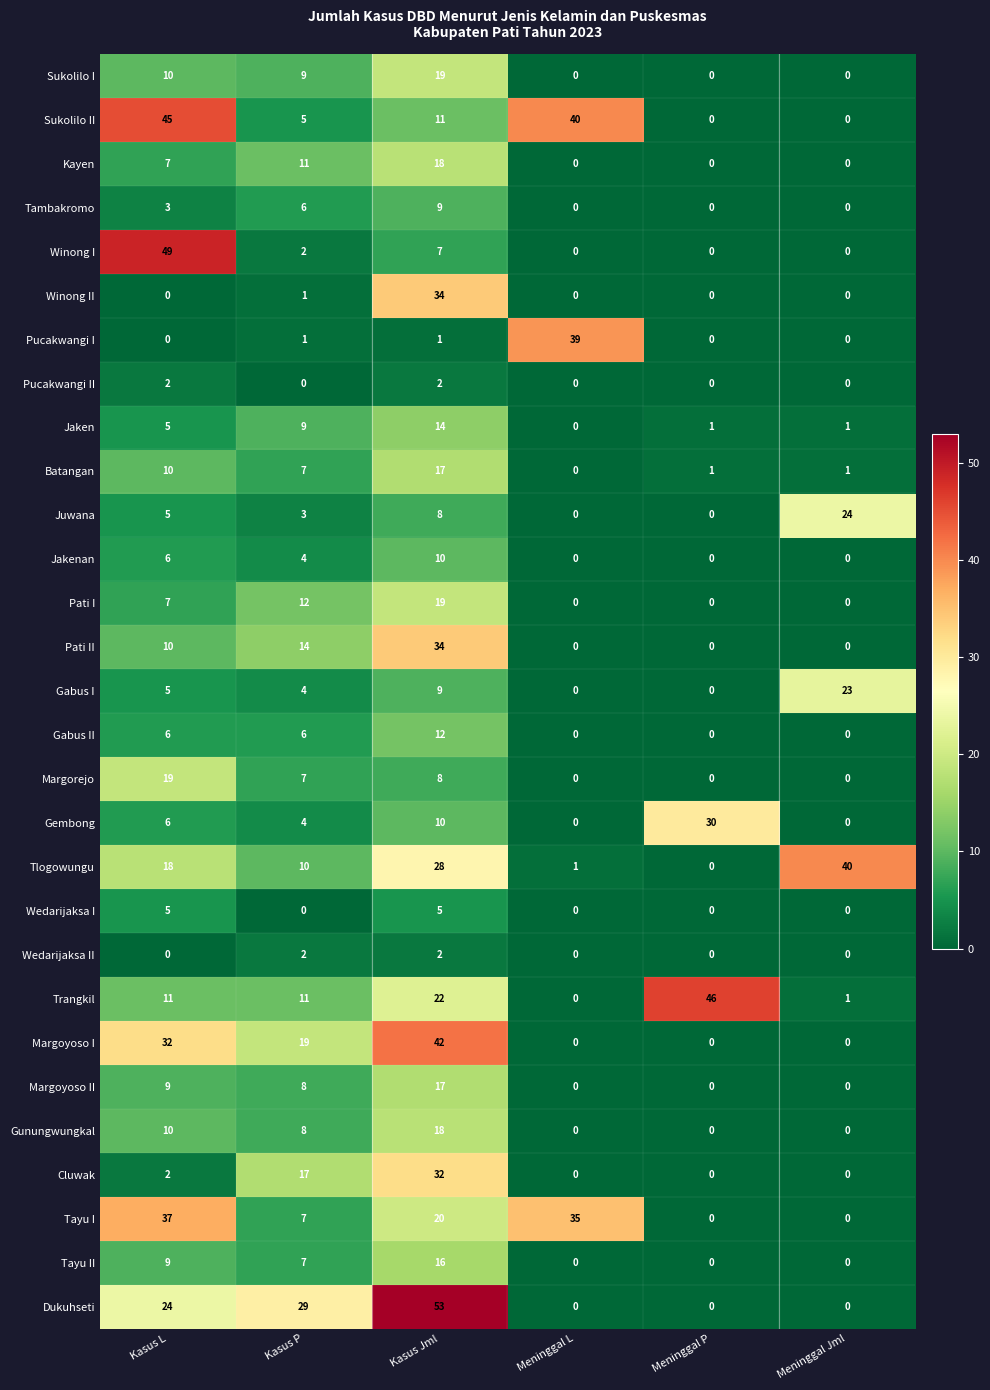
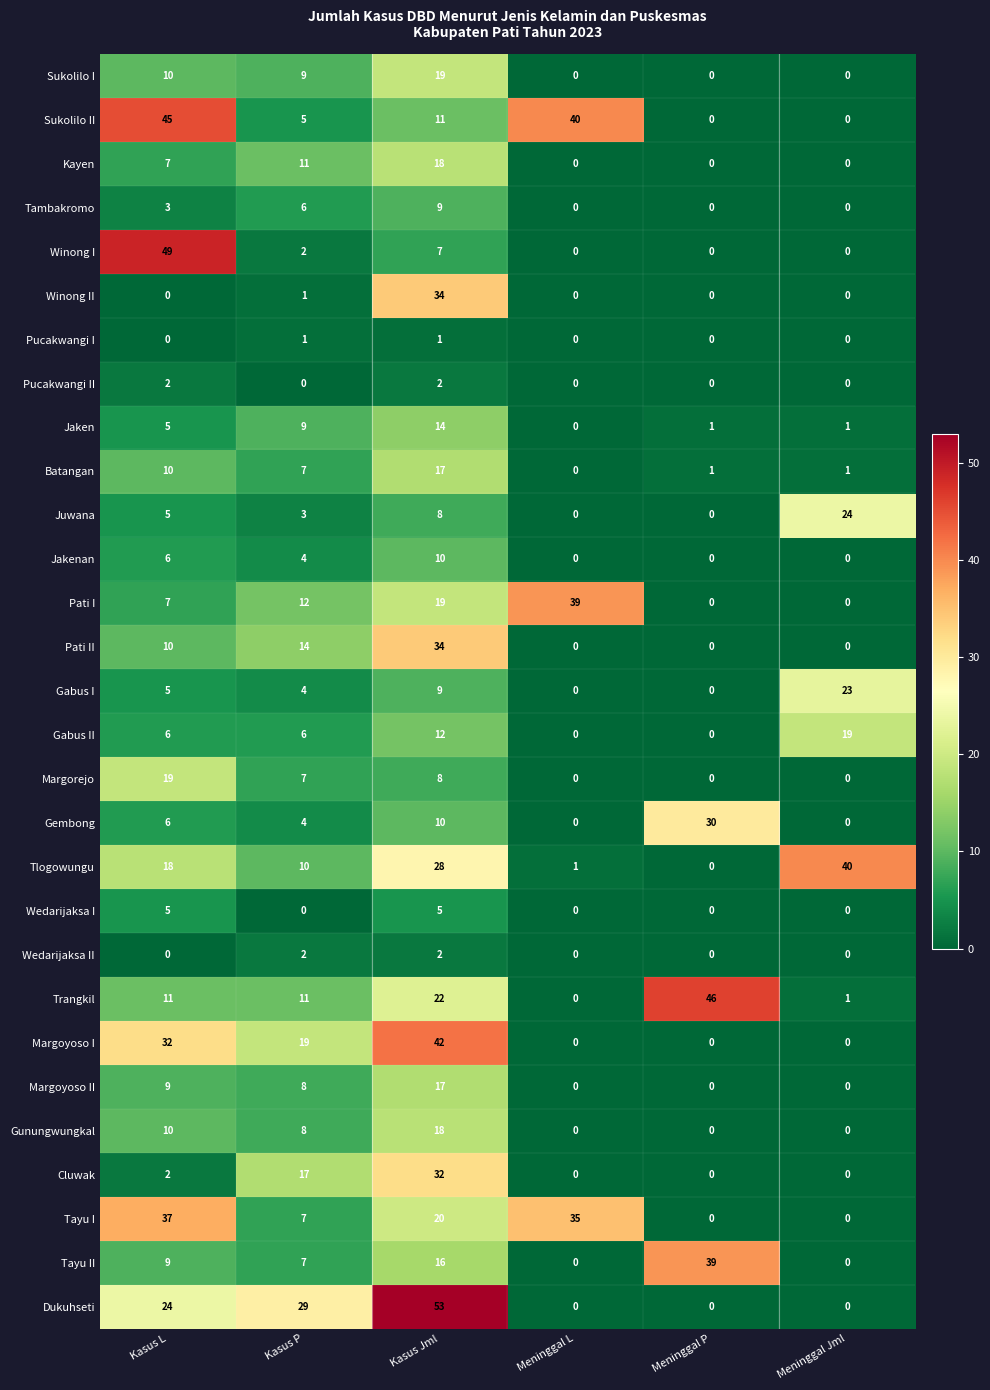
  {
    "Sukolilo I": {
      "Kasus L": 10,
      "Kasus P": 9,
      "Kasus Jml": 19,
      "Meninggal L": 0,
      "Meninggal P": 0,
      "Meninggal Jml": 0
    },
    "Sukolilo II": {
      "Kasus L": 45,
      "Kasus P": 5,
      "Kasus Jml": 11,
      "Meninggal L": 40,
      "Meninggal P": 0,
      "Meninggal Jml": 0
    },
    "Kayen": {
      "Kasus L": 7,
      "Kasus P": 11,
      "Kasus Jml": 18,
      "Meninggal L": 0,
      "Meninggal P": 0,
      "Meninggal Jml": 0
    },
    "Tambakromo": {
      "Kasus L": 3,
      "Kasus P": 6,
      "Kasus Jml": 9,
      "Meninggal L": 0,
      "Meninggal P": 0,
      "Meninggal Jml": 0
    },
    "Winong I": {
      "Kasus L": 49,
      "Kasus P": 2,
      "Kasus Jml": 7,
      "Meninggal L": 0,
      "Meninggal P": 0,
      "Meninggal Jml": 0
    },
    "Winong II": {
      "Kasus L": 0,
      "Kasus P": 1,
      "Kasus Jml": 34,
      "Meninggal L": 0,
      "Meninggal P": 0,
      "Meninggal Jml": 0
    },
    "Pucakwangi I": {
      "Kasus L": 0,
      "Kasus P": 1,
      "Kasus Jml": 1,
-     "Meninggal L": 39,
+     "Meninggal L": 0,
      "Meninggal P": 0,
      "Meninggal Jml": 0
    },
    "Pucakwangi II": {
      "Kasus L": 2,
      "Kasus P": 0,
      "Kasus Jml": 2,
      "Meninggal L": 0,
      "Meninggal P": 0,
      "Meninggal Jml": 0
    },
    "Jaken": {
      "Kasus L": 5,
      "Kasus P": 9,
      "Kasus Jml": 14,
      "Meninggal L": 0,
      "Meninggal P": 1,
      "Meninggal Jml": 1
    },
    "Batangan": {
      "Kasus L": 10,
      "Kasus P": 7,
      "Kasus Jml": 17,
      "Meninggal L": 0,
      "Meninggal P": 1,
      "Meninggal Jml": 1
    },
    "Juwana": {
      "Kasus L": 5,
      "Kasus P": 3,
      "Kasus Jml": 8,
      "Meninggal L": 0,
      "Meninggal P": 0,
      "Meninggal Jml": 24
    },
    "Jakenan": {
      "Kasus L": 6,
      "Kasus P": 4,
      "Kasus Jml": 10,
      "Meninggal L": 0,
      "Meninggal P": 0,
      "Meninggal Jml": 0
    },
    "Pati I": {
      "Kasus L": 7,
      "Kasus P": 12,
      "Kasus Jml": 19,
-     "Meninggal L": 0,
+     "Meninggal L": 39,
      "Meninggal P": 0,
      "Meninggal Jml": 0
    },
    "Pati II": {
      "Kasus L": 10,
      "Kasus P": 14,
      "Kasus Jml": 34,
      "Meninggal L": 0,
      "Meninggal P": 0,
      "Meninggal Jml": 0
    },
    "Gabus I": {
      "Kasus L": 5,
      "Kasus P": 4,
      "Kasus Jml": 9,
      "Meninggal L": 0,
      "Meninggal P": 0,
      "Meninggal Jml": 23
    },
    "Gabus II": {
      "Kasus L": 6,
      "Kasus P": 6,
      "Kasus Jml": 12,
      "Meninggal L": 0,
      "Meninggal P": 0,
-     "Meninggal Jml": 0
+     "Meninggal Jml": 19
    },
    "Margorejo": {
      "Kasus L": 19,
      "Kasus P": 7,
      "Kasus Jml": 8,
      "Meninggal L": 0,
      "Meninggal P": 0,
      "Meninggal Jml": 0
    },
    "Gembong": {
      "Kasus L": 6,
      "Kasus P": 4,
      "Kasus Jml": 10,
      "Meninggal L": 0,
      "Meninggal P": 30,
      "Meninggal Jml": 0
    },
    "Tlogowungu": {
      "Kasus L": 18,
      "Kasus P": 10,
      "Kasus Jml": 28,
      "Meninggal L": 1,
      "Meninggal P": 0,
      "Meninggal Jml": 40
    },
    "Wedarijaksa I": {
      "Kasus L": 5,
      "Kasus P": 0,
      "Kasus Jml": 5,
      "Meninggal L": 0,
      "Meninggal P": 0,
      "Meninggal Jml": 0
    },
    "Wedarijaksa II": {
      "Kasus L": 0,
      "Kasus P": 2,
      "Kasus Jml": 2,
      "Meninggal L": 0,
      "Meninggal P": 0,
      "Meninggal Jml": 0
    },
    "Trangkil": {
      "Kasus L": 11,
      "Kasus P": 11,
      "Kasus Jml": 22,
      "Meninggal L": 0,
      "Meninggal P": 46,
      "Meninggal Jml": 1
    },
    "Margoyoso I": {
      "Kasus L": 32,
      "Kasus P": 19,
      "Kasus Jml": 42,
      "Meninggal L": 0,
      "Meninggal P": 0,
      "Meninggal Jml": 0
    },
    "Margoyoso II": {
      "Kasus L": 9,
      "Kasus P": 8,
      "Kasus Jml": 17,
      "Meninggal L": 0,
      "Meninggal P": 0,
      "Meninggal Jml": 0
    },
    "Gunungwungkal": {
      "Kasus L": 10,
      "Kasus P": 8,
      "Kasus Jml": 18,
      "Meninggal L": 0,
      "Meninggal P": 0,
      "Meninggal Jml": 0
    },
    "Cluwak": {
      "Kasus L": 2,
      "Kasus P": 17,
      "Kasus Jml": 32,
      "Meninggal L": 0,
      "Meninggal P": 0,
      "Meninggal Jml": 0
    },
    "Tayu I": {
      "Kasus L": 37,
      "Kasus P": 7,
      "Kasus Jml": 20,
      "Meninggal L": 35,
      "Meninggal P": 0,
      "Meninggal Jml": 0
    },
    "Tayu II": {
      "Kasus L": 9,
      "Kasus P": 7,
      "Kasus Jml": 16,
      "Meninggal L": 0,
-     "Meninggal P": 0,
+     "Meninggal P": 39,
      "Meninggal Jml": 0
    },
    "Dukuhseti": {
      "Kasus L": 24,
      "Kasus P": 29,
      "Kasus Jml": 53,
      "Meninggal L": 0,
      "Meninggal P": 0,
      "Meninggal Jml": 0
    }
  }
